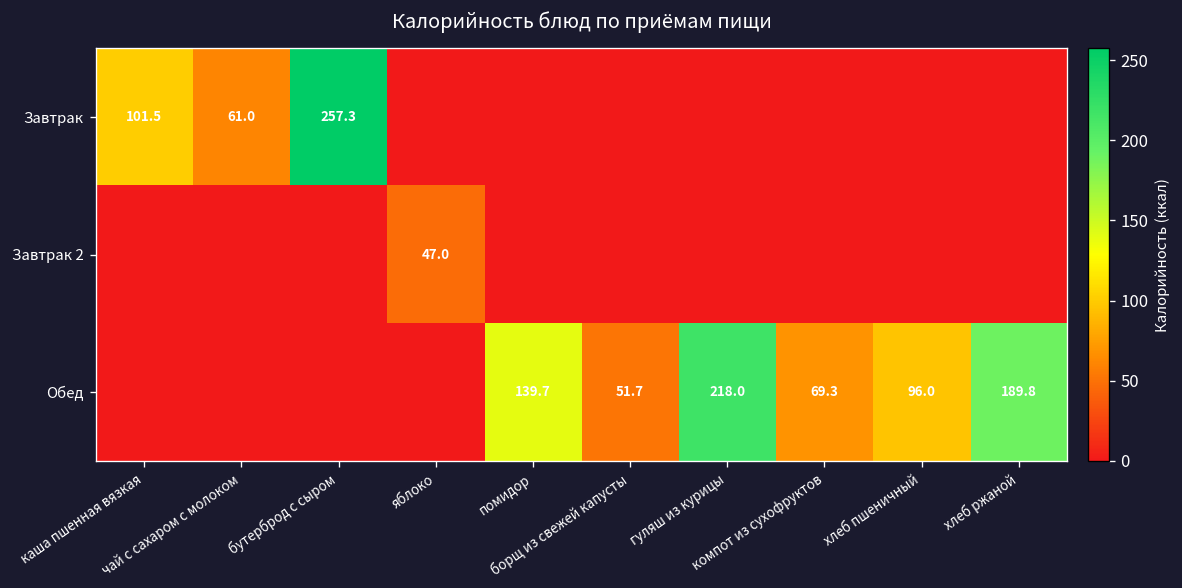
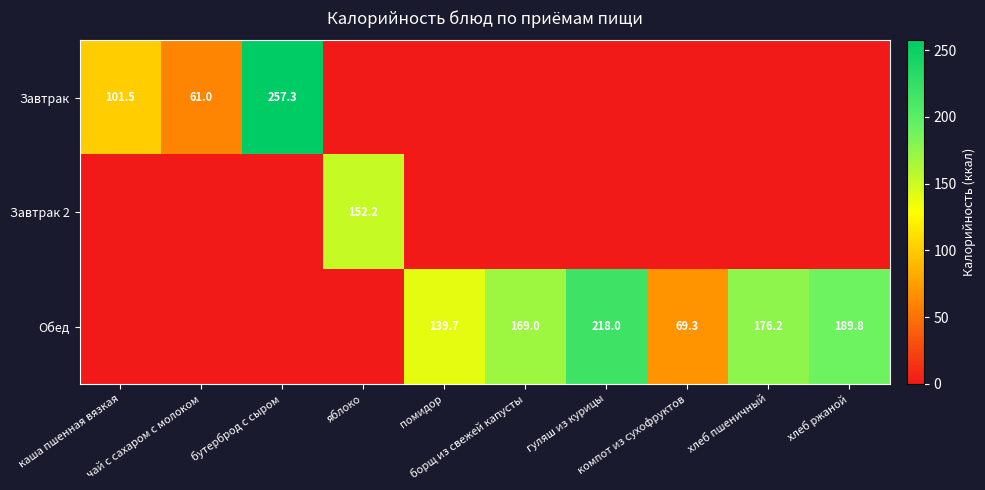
  {
    "Завтрак": {
      "каша пшенная вязкая": 101.5,
      "чай с сахаром с молоком": 61.0,
      "бутерброд с сыром": 257.3
    },
    "Завтрак 2": {
-     "яблоко": 47.0
+     "яблоко": 152.2
    },
    "Обед": {
      "помидор": 139.7,
-     "борщ из свежей капусты": 51.7,
+     "борщ из свежей капусты": 169.0,
      "гуляш из курицы": 218.0,
      "компот из сухофруктов": 69.3,
-     "хлеб пшеничный": 96.0,
+     "хлеб пшеничный": 176.2,
      "хлеб ржаной": 189.8
    }
  }
